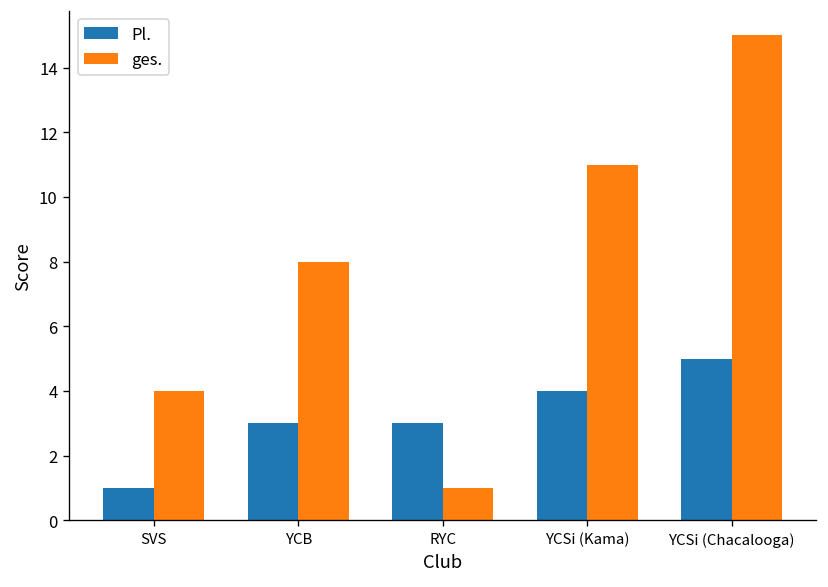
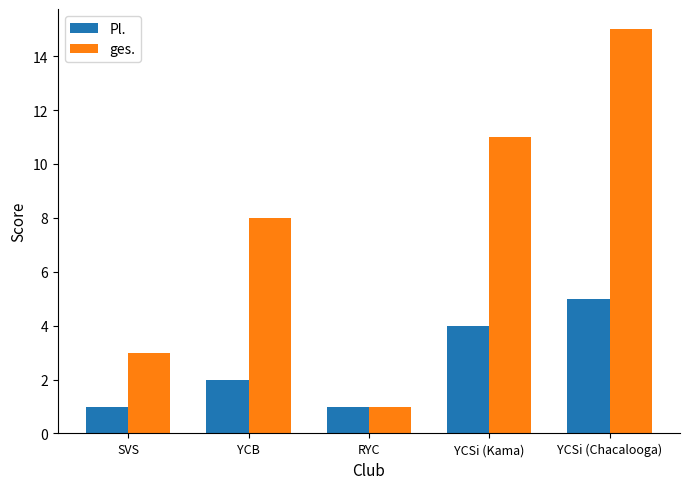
  {
    "Pl.": {
      "SVS": 1,
-     "YCB": 3,
-     "RYC": 3,
+     "YCB": 2,
+     "RYC": 1,
      "YCSi (Kama)": 4,
      "YCSi (Chacalooga)": 5
    },
    "ges.": {
-     "SVS": 4,
+     "SVS": 3,
      "YCB": 8,
      "RYC": 1,
      "YCSi (Kama)": 11,
      "YCSi (Chacalooga)": 15
    }
  }
